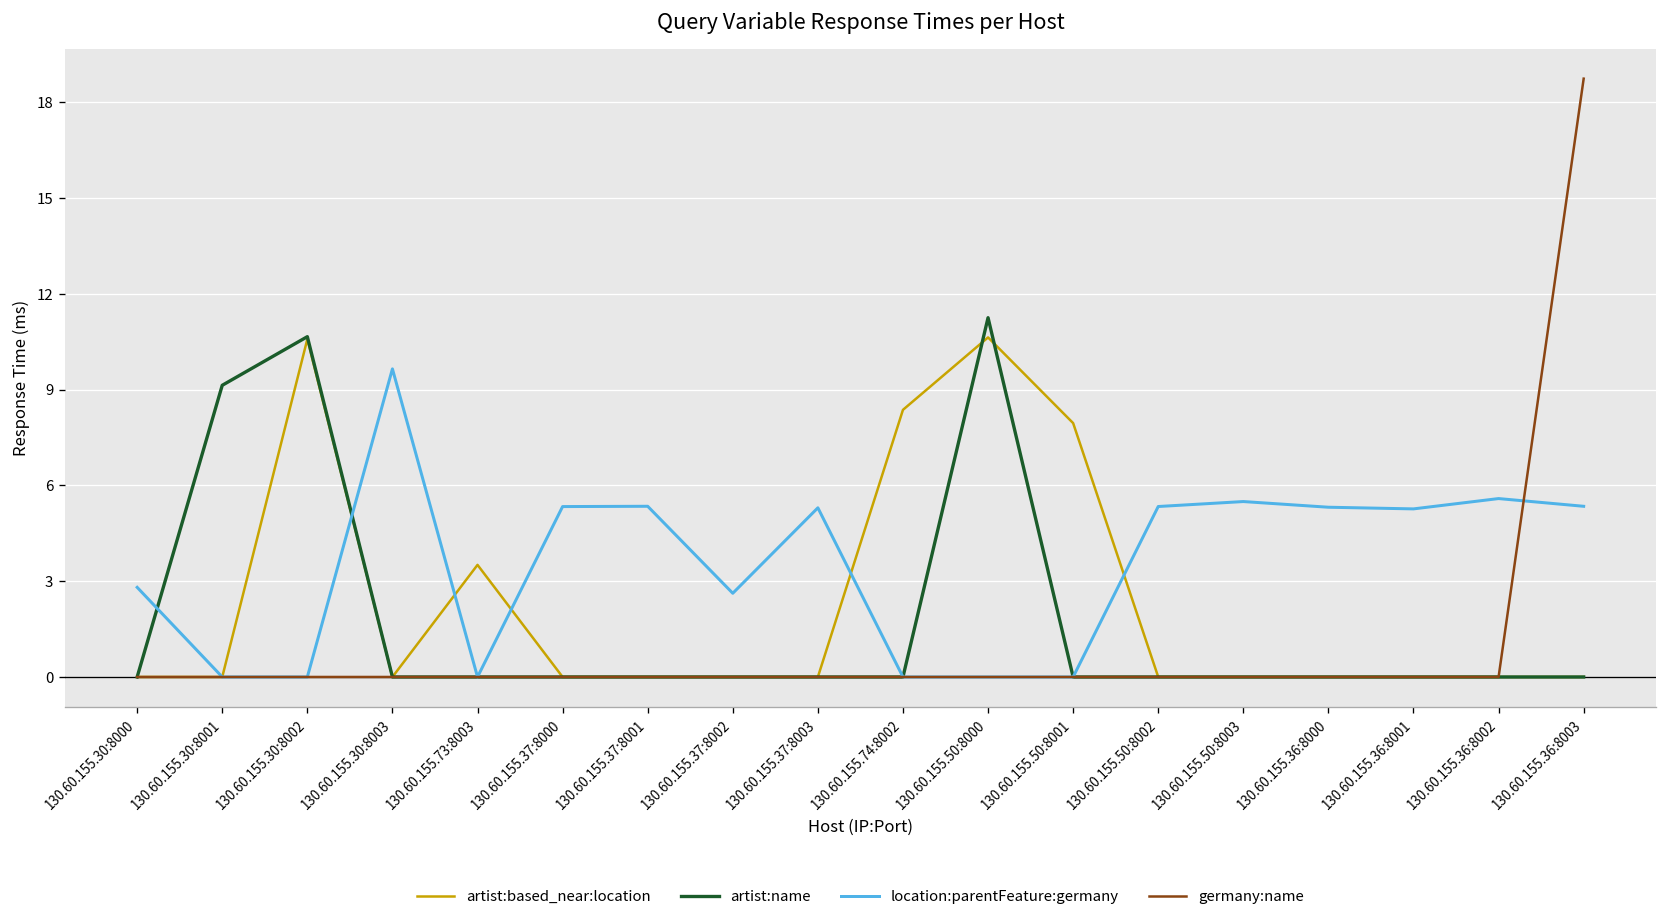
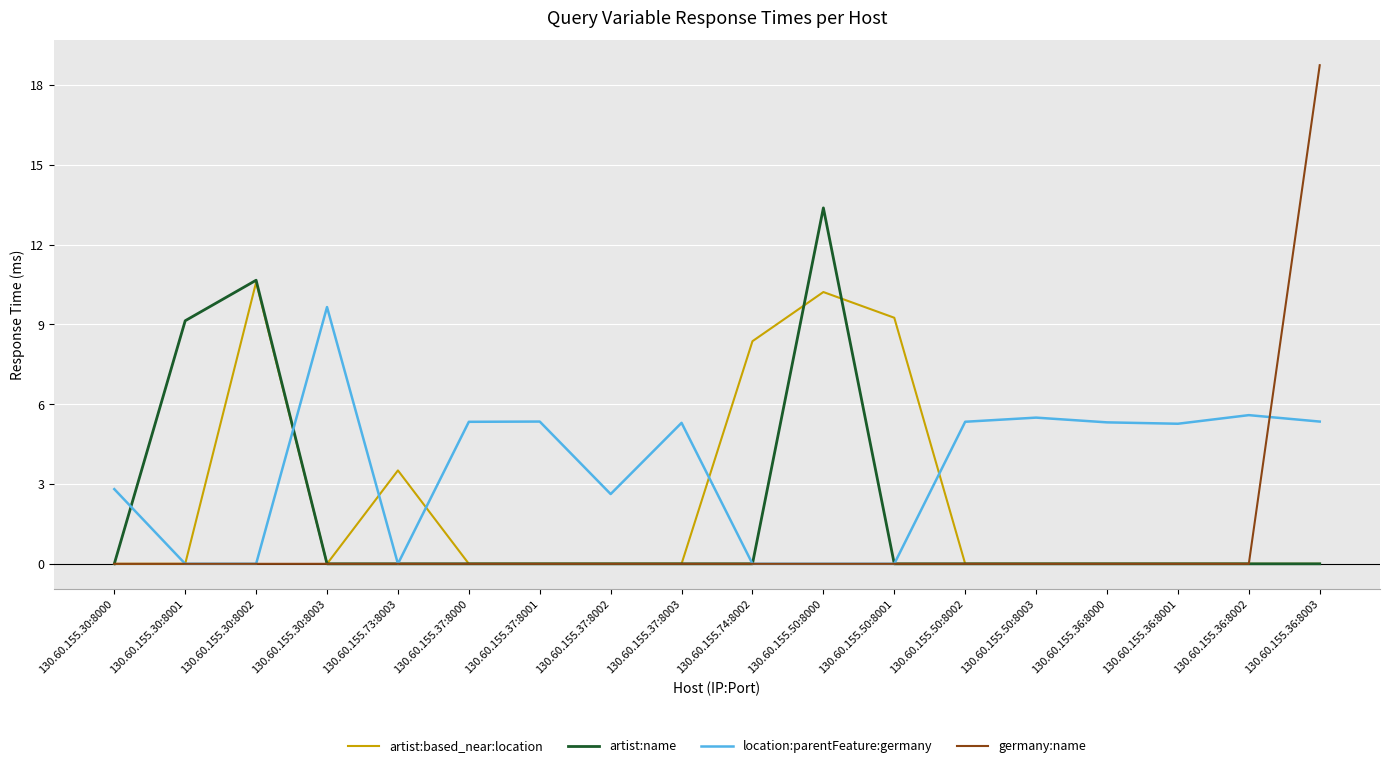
  {
    "artist:based_near:location": {
      "130.60.155.73:8003": 3.5,
      "130.60.155.74:8002": 8.4,
-     "130.60.155.50:8000": 10.6,
-     "130.60.155.50:8001": 8.0
+     "130.60.155.50:8000": 10.2,
+     "130.60.155.50:8001": 9.3
    },
    "artist:name": {
      "130.60.155.30:8001": 9.1,
-     "130.60.155.50:8000": 11.3
+     "130.60.155.50:8000": 13.4
    },
    "location:parentFeature:germany": {
      "130.60.155.30:8000": 2.8,
      "130.60.155.30:8003": 9.7,
      "130.60.155.37:8000": 5.3,
      "130.60.155.37:8001": 5.3,
      "130.60.155.37:8002": 2.6,
      "130.60.155.37:8003": 5.3,
      "130.60.155.50:8002": 5.3,
      "130.60.155.50:8003": 5.5,
      "130.60.155.36:8000": 5.3,
      "130.60.155.36:8001": 5.3,
      "130.60.155.36:8002": 5.6,
      "130.60.155.36:8003": 5.3
    },
    "germany:name": {
      "130.60.155.36:8003": 18.7
    }
  }
